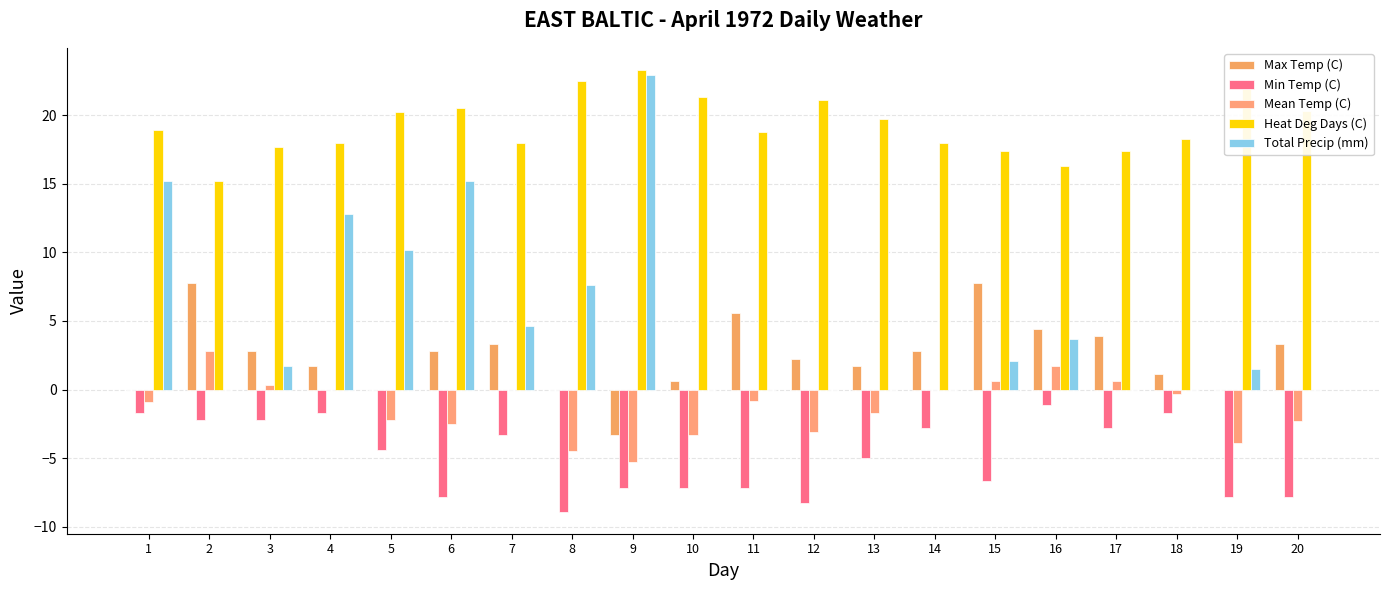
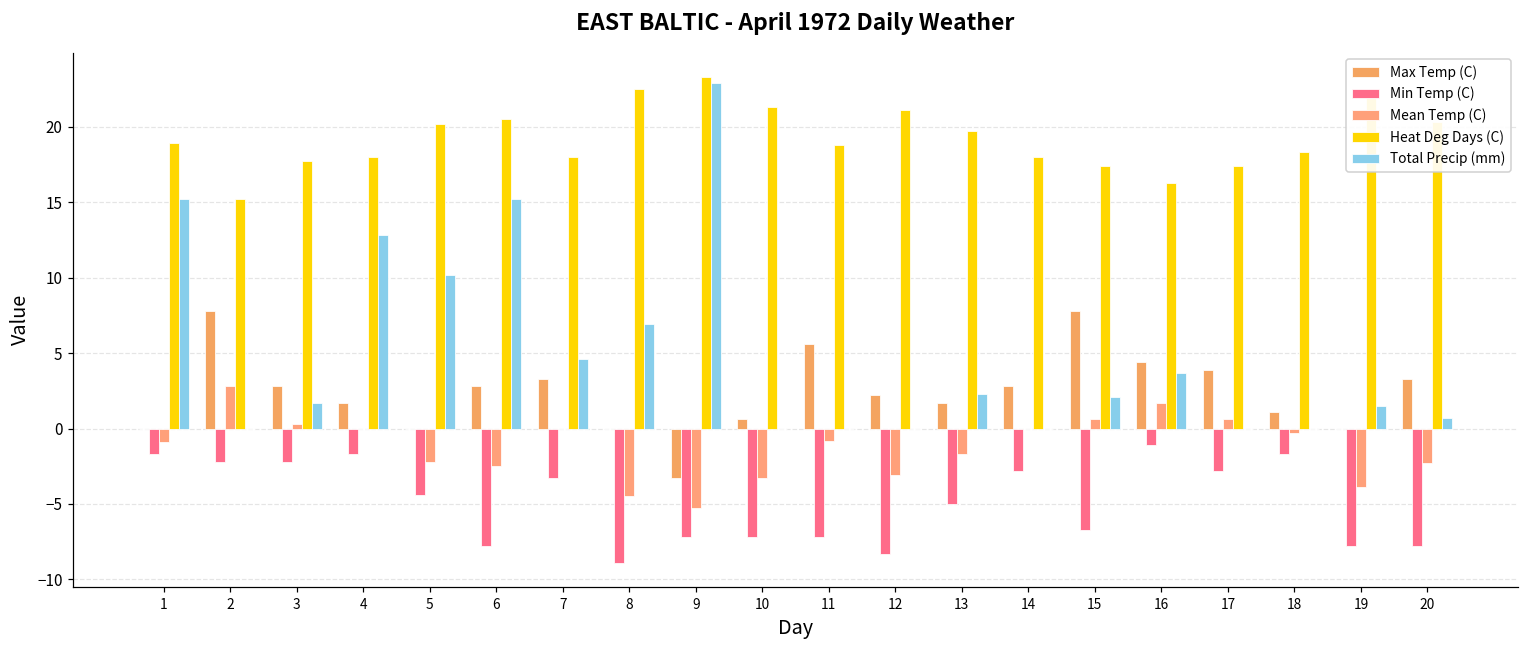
  {
    "Heat Deg Days (C)": {
      "1": 18.9,
      "2": 15.2,
      "3": 17.7,
      "4": 18.0,
      "5": 20.2,
      "6": 20.5,
      "7": 18.0,
      "8": 22.5,
      "9": 23.3,
      "10": 21.3,
      "11": 18.8,
      "12": 21.1,
      "13": 19.7,
      "14": 18.0,
      "15": 17.4,
      "16": 16.3,
      "17": 17.4,
      "18": 18.3
    },
    "Total Precip (mm)": {
      "1": 15.2,
      "2": 0.0,
      "3": 1.7,
      "4": 12.8,
      "5": 10.2,
      "6": 15.2,
      "7": 4.6,
-     "8": 7.6,
+     "8": 6.9,
      "9": 22.9,
      "10": 0.0,
      "11": 0.0,
      "12": 0.0,
-     "13": 0.0,
+     "13": 2.3,
      "14": 0.0,
      "15": 2.1,
      "16": 3.7,
      "17": 0.0,
      "18": 0.0,
      "19": 1.5,
-     "20": 0.0
+     "20": 0.7
    }
  }
